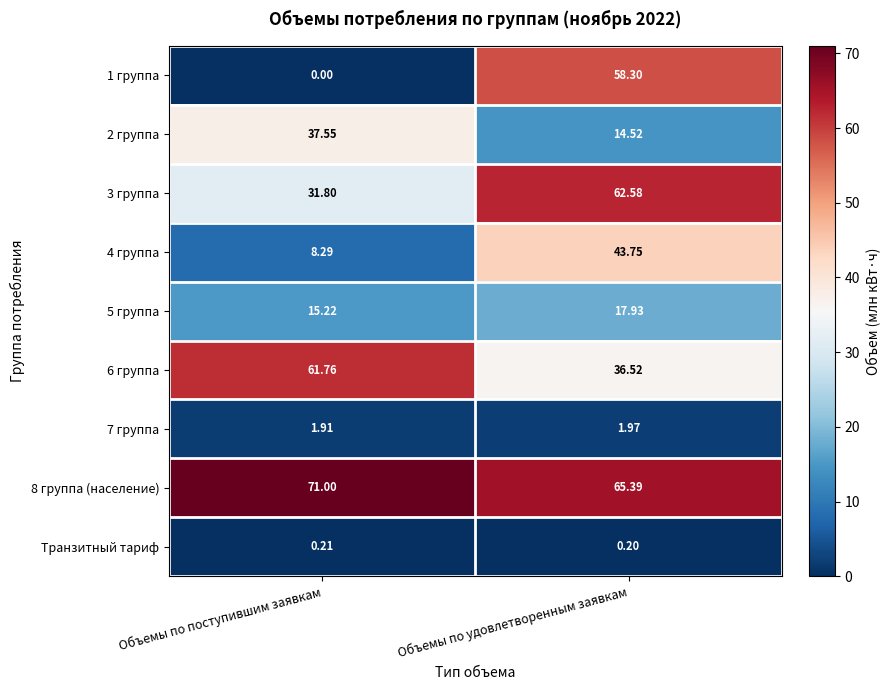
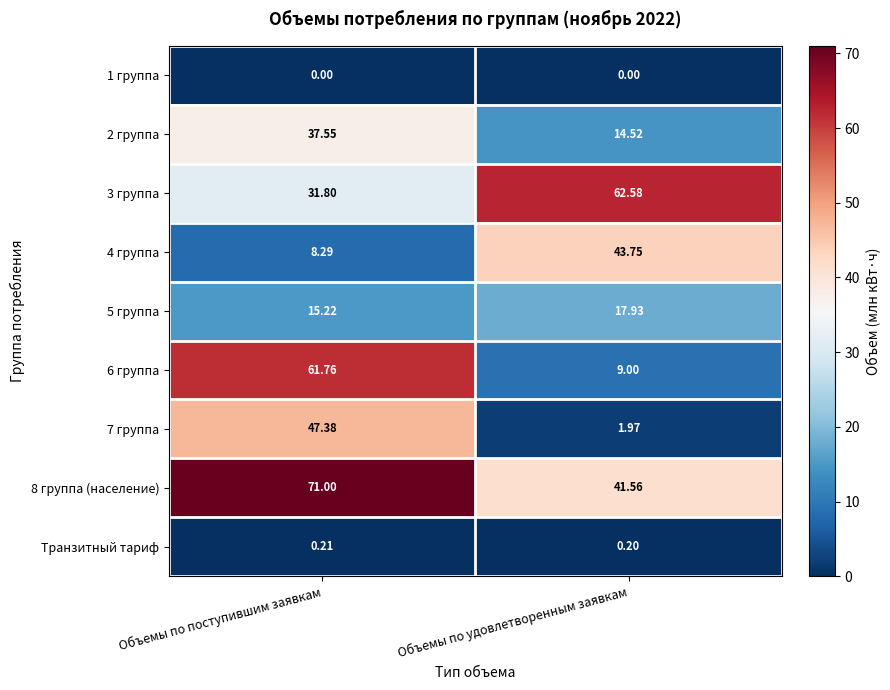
  {
    "1 группа": {
      "Объемы по поступившим заявкам": 0.00,
-     "Объемы по удовлетворенным заявкам": 58.30
+     "Объемы по удовлетворенным заявкам": 0.00
    },
    "2 группа": {
      "Объемы по поступившим заявкам": 37.55,
      "Объемы по удовлетворенным заявкам": 14.52
    },
    "3 группа": {
      "Объемы по поступившим заявкам": 31.80,
      "Объемы по удовлетворенным заявкам": 62.58
    },
    "4 группа": {
      "Объемы по поступившим заявкам": 8.29,
      "Объемы по удовлетворенным заявкам": 43.75
    },
    "5 группа": {
      "Объемы по поступившим заявкам": 15.22,
      "Объемы по удовлетворенным заявкам": 17.93
    },
    "6 группа": {
      "Объемы по поступившим заявкам": 61.76,
-     "Объемы по удовлетворенным заявкам": 36.52
+     "Объемы по удовлетворенным заявкам": 9.00
    },
    "7 группа": {
-     "Объемы по поступившим заявкам": 1.91,
+     "Объемы по поступившим заявкам": 47.38,
      "Объемы по удовлетворенным заявкам": 1.97
    },
    "8 группа (население)": {
      "Объемы по поступившим заявкам": 71.00,
-     "Объемы по удовлетворенным заявкам": 65.39
+     "Объемы по удовлетворенным заявкам": 41.56
    },
    "Транзитный тариф": {
      "Объемы по поступившим заявкам": 0.21,
      "Объемы по удовлетворенным заявкам": 0.20
    }
  }
